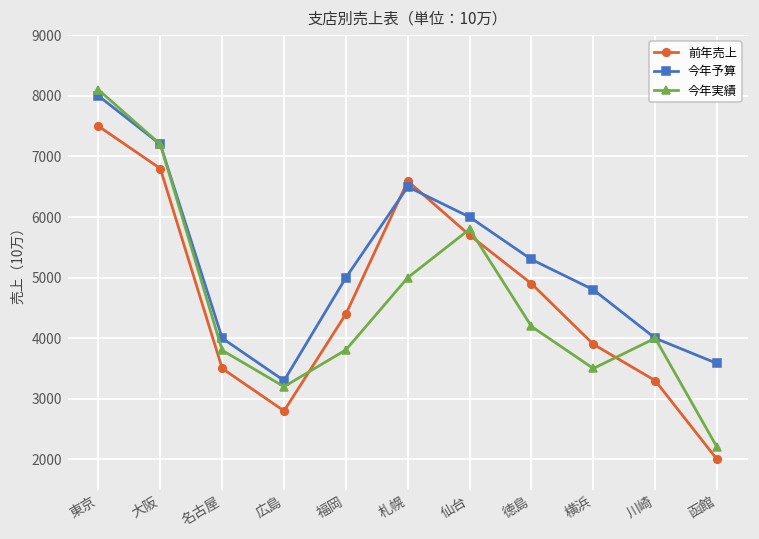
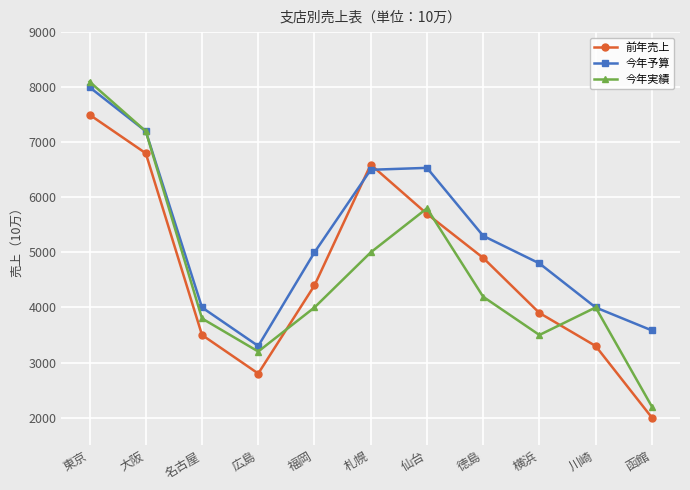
  {
    "前年売上": {
      "東京": 7500,
      "大阪": 6800,
      "名古屋": 3500,
      "広島": 2800,
      "福岡": 4400,
      "札幌": 6600,
      "仙台": 5700,
      "徳島": 4900,
      "横浜": 3900,
      "川崎": 3300,
      "函館": 2000
    },
    "今年予算": {
      "東京": 8000,
      "名古屋": 4000,
      "広島": 3300,
      "福岡": 5000,
      "札幌": 6500,
-     "仙台": 6000,
+     "仙台": 6500,
      "徳島": 5300,
      "横浜": 4800,
      "函館": 3600
    },
    "今年実績": {
      "東京": 8100,
      "名古屋": 3800,
      "広島": 3200,
-     "福岡": 3800,
+     "福岡": 4000,
      "札幌": 5000,
      "仙台": 5800,
      "徳島": 4200,
      "横浜": 3500,
      "函館": 2200
    }
  }
